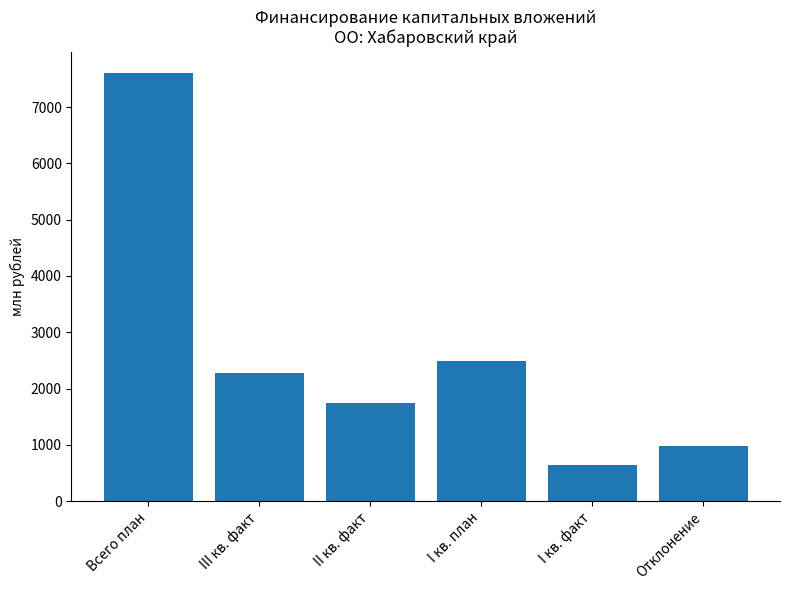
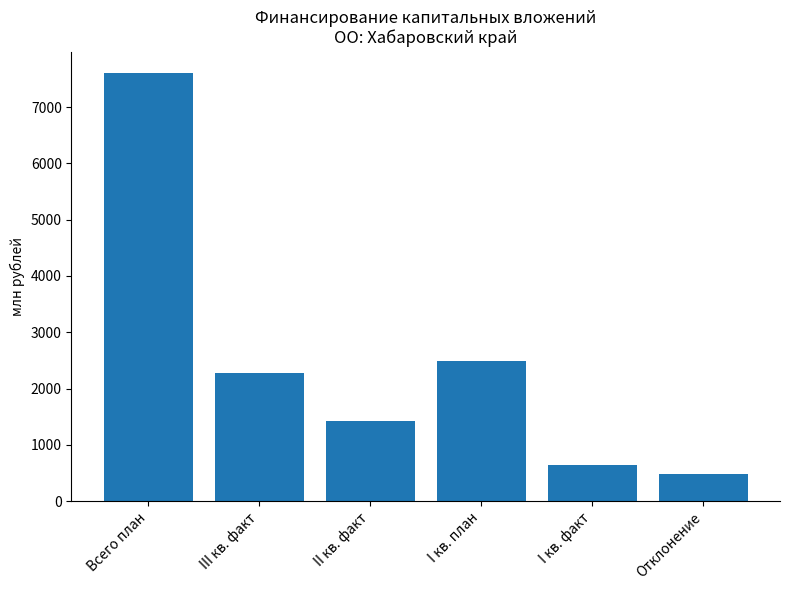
  {
    "Всего план": 7600,
    "III кв. факт": 2300,
-   "II кв. факт": 1700,
+   "II кв. факт": 1400,
    "I кв. план": 2500,
    "I кв. факт": 600,
-   "Отклонение": 1000
+   "Отклонение": 500
  }
